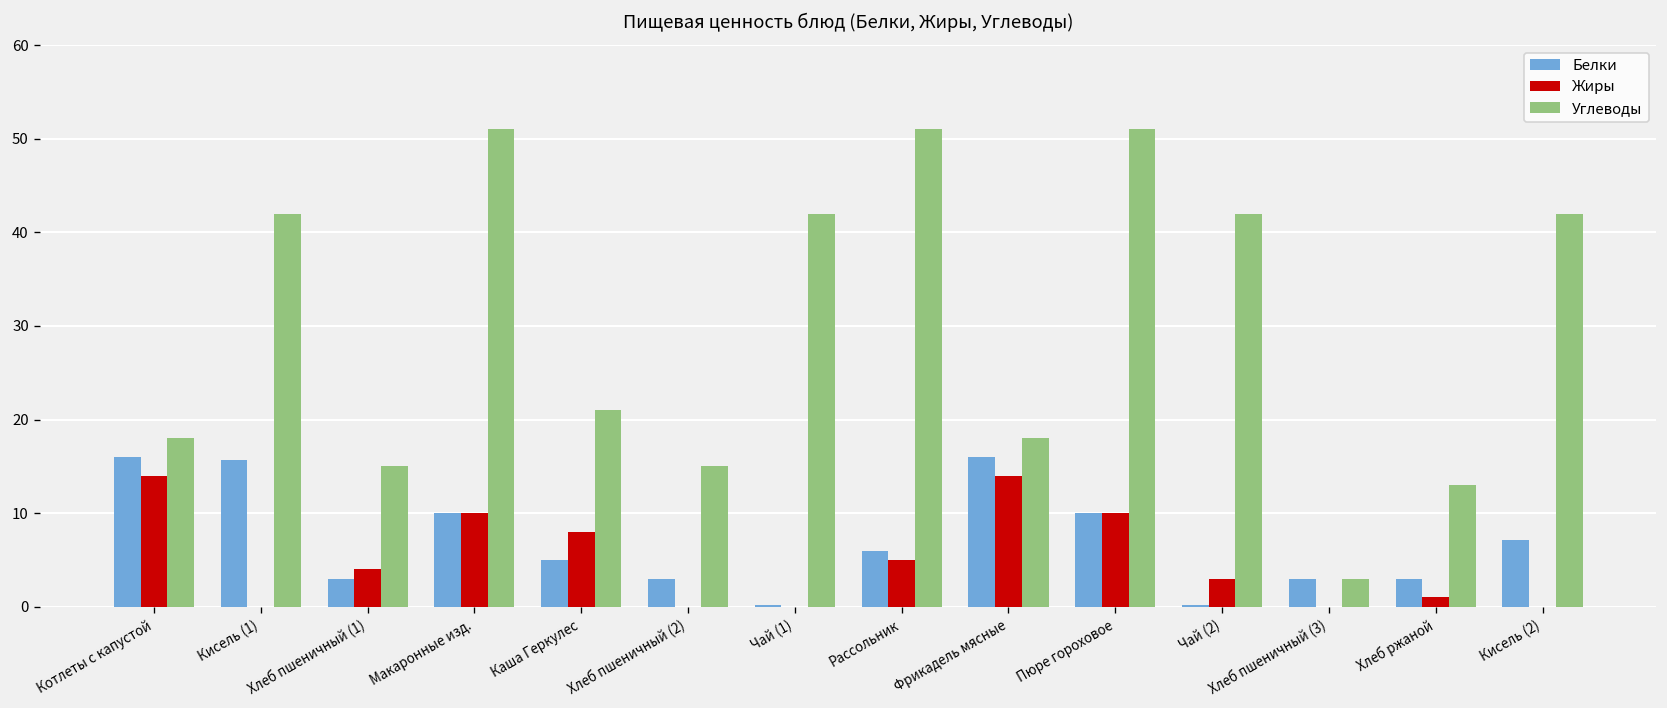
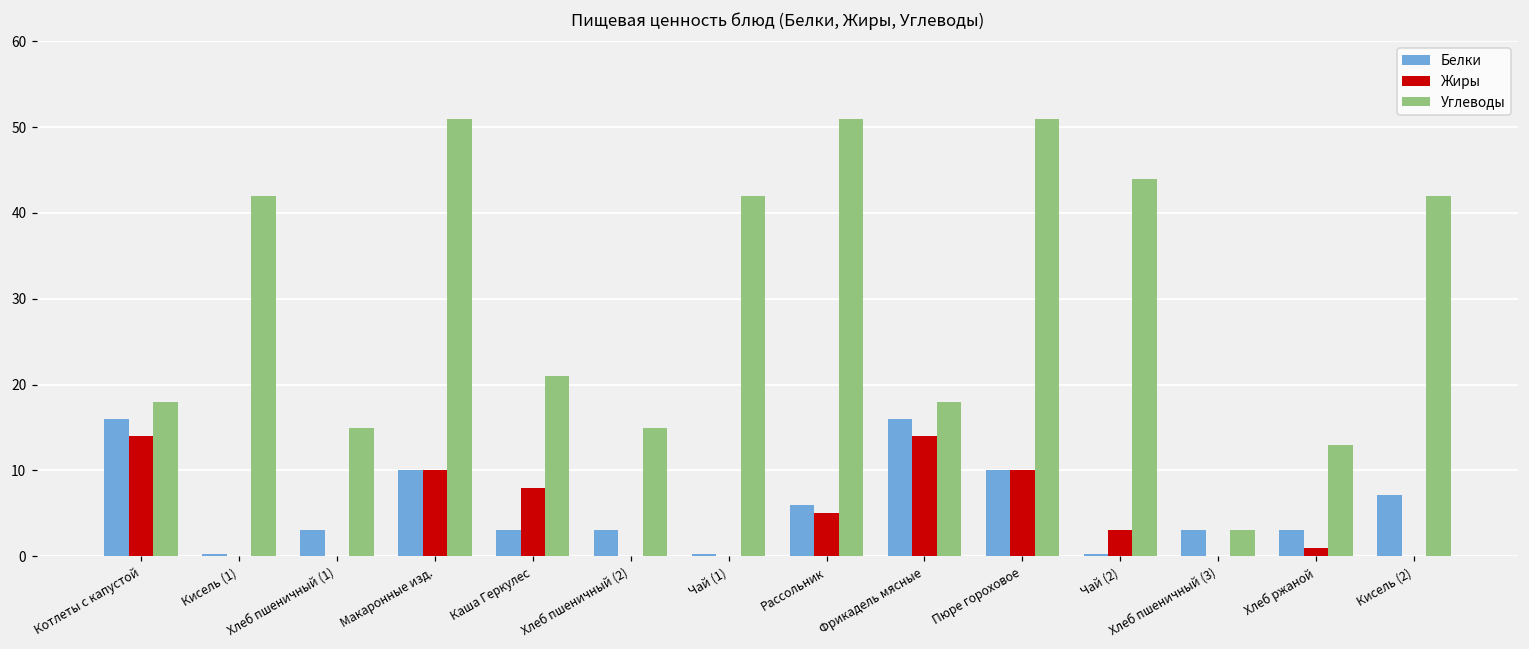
  {
    "Белки": {
      "Котлеты с капустой": 16,
-     "Кисель (1)": 16,
+     "Кисель (1)": 0,
      "Хлеб пшеничный (1)": 3,
      "Макаронные изд.": 10,
-     "Каша Геркулес": 5,
+     "Каша Геркулес": 3,
      "Хлеб пшеничный (2)": 3,
      "Рассольник": 6,
      "Фрикадель мясные": 16,
      "Пюре гороховое": 10,
      "Хлеб пшеничный (3)": 3,
      "Хлеб ржаной": 3,
      "Кисель (2)": 7
    },
    "Жиры": {
      "Котлеты с капустой": 14,
      "Кисель (1)": 0,
-     "Хлеб пшеничный (1)": 4,
+     "Хлеб пшеничный (1)": 0,
      "Макаронные изд.": 10,
      "Каша Геркулес": 8,
      "Хлеб пшеничный (2)": 0,
      "Чай (1)": 0,
      "Рассольник": 5,
      "Фрикадель мясные": 14,
      "Пюре гороховое": 10,
      "Чай (2)": 3,
      "Хлеб пшеничный (3)": 0,
      "Хлеб ржаной": 1,
      "Кисель (2)": 0
    },
    "Углеводы": {
      "Котлеты с капустой": 18,
      "Кисель (1)": 42,
      "Хлеб пшеничный (1)": 15,
      "Макаронные изд.": 51,
      "Каша Геркулес": 21,
      "Хлеб пшеничный (2)": 15,
      "Чай (1)": 42,
      "Рассольник": 51,
      "Фрикадель мясные": 18,
      "Пюре гороховое": 51,
-     "Чай (2)": 42,
+     "Чай (2)": 44,
      "Хлеб пшеничный (3)": 3,
      "Хлеб ржаной": 13,
      "Кисель (2)": 42
    }
  }
